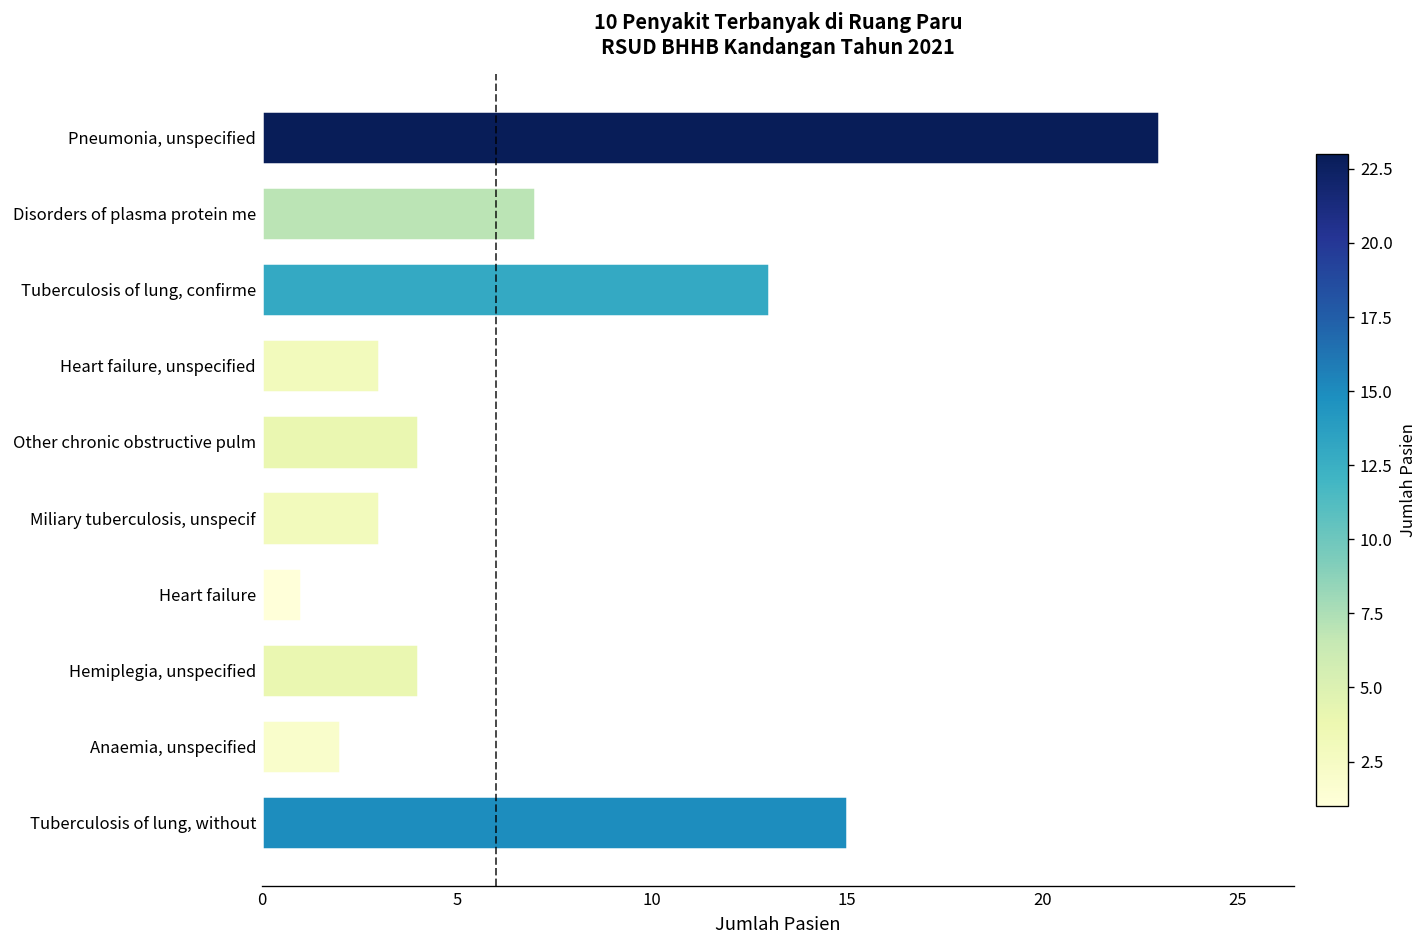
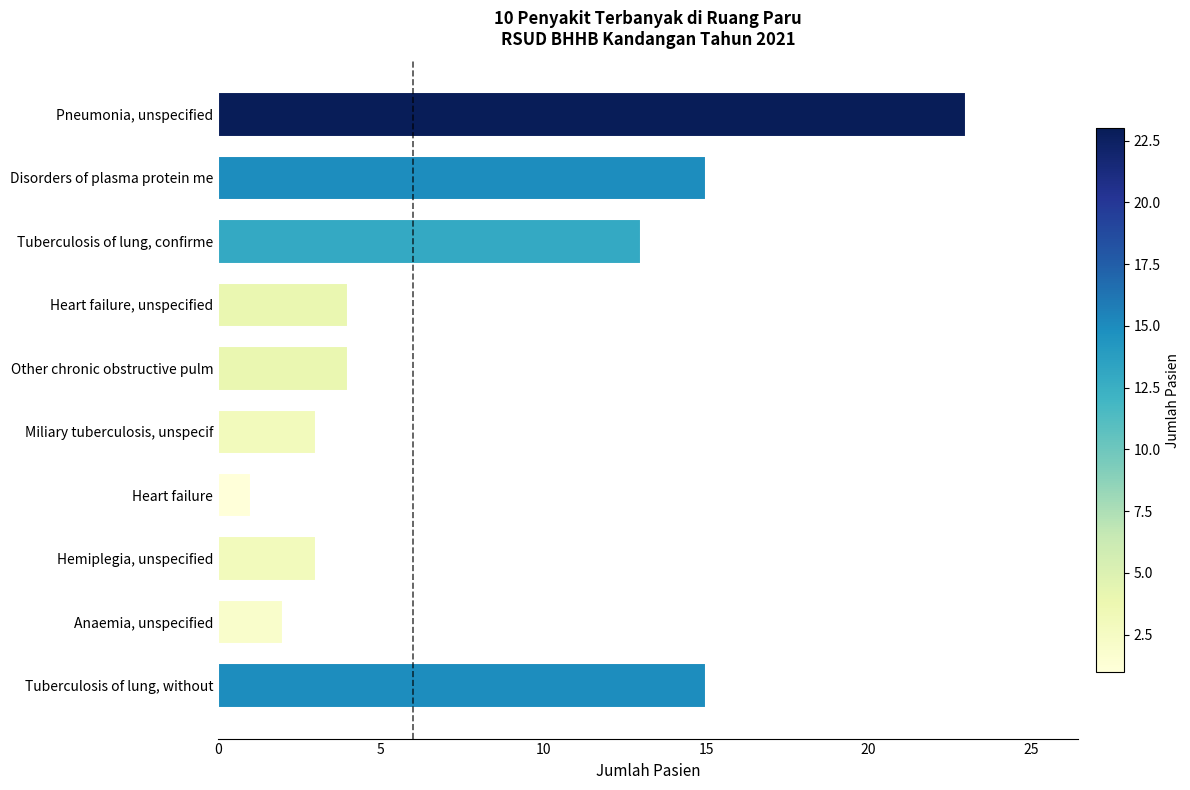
  {
    "Pneumonia, unspecified": 23,
-   "Disorders of plasma protein me": 7,
+   "Disorders of plasma protein me": 15,
    "Tuberculosis of lung, confirme": 13,
-   "Heart failure, unspecified": 3,
+   "Heart failure, unspecified": 4,
    "Other chronic obstructive pulm": 4,
    "Miliary tuberculosis, unspecif": 3,
    "Heart failure": 1,
-   "Hemiplegia, unspecified": 4,
+   "Hemiplegia, unspecified": 3,
    "Anaemia, unspecified": 2,
    "Tuberculosis of lung, without": 15
  }
